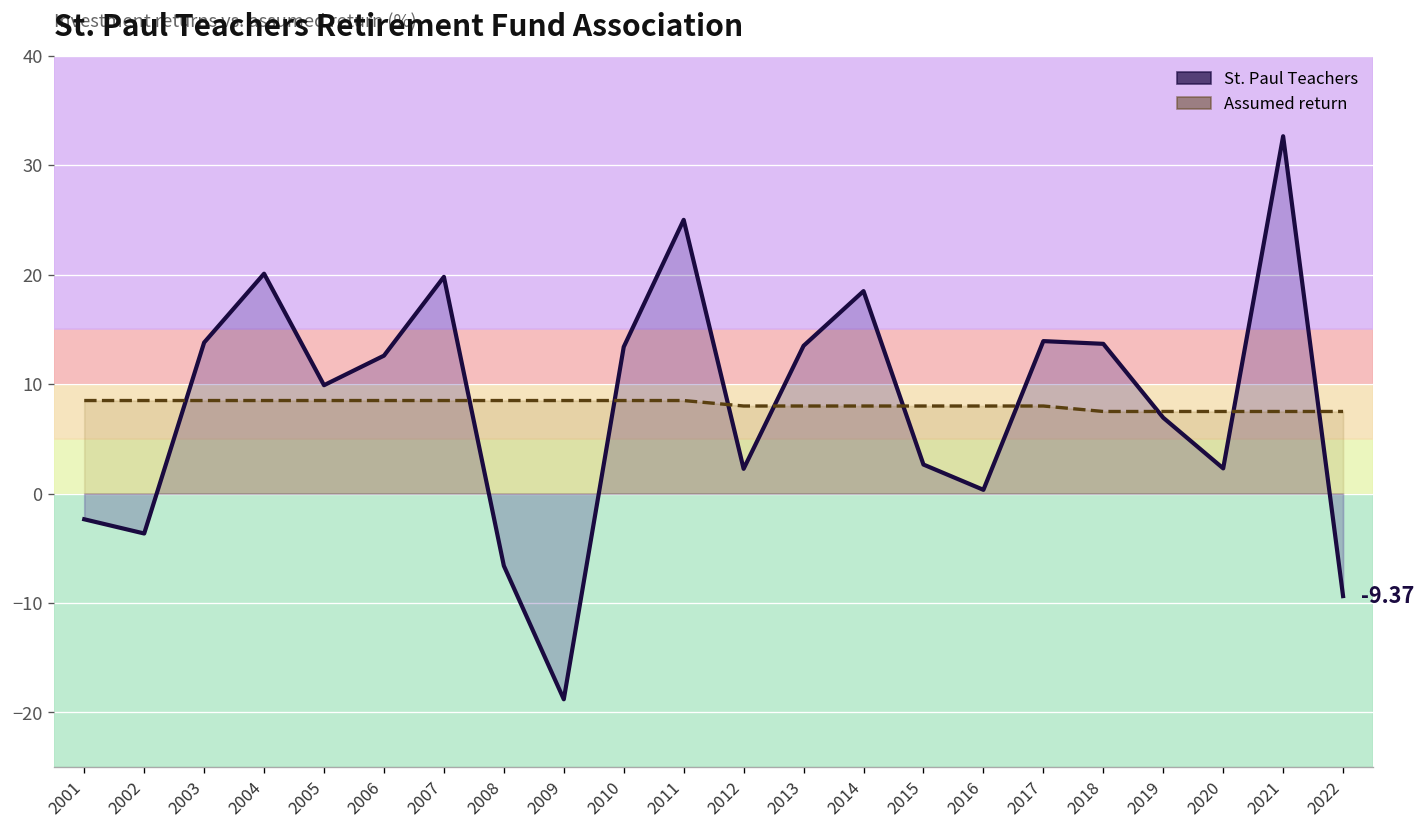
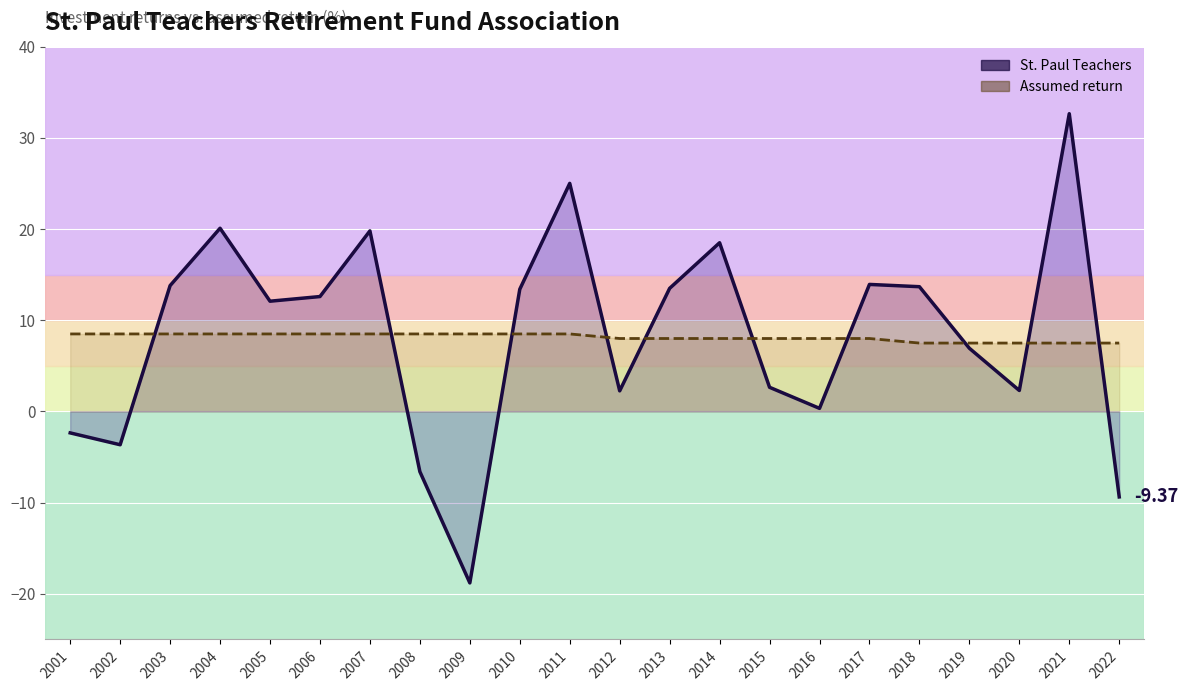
  {
    "St. Paul Teachers": {
-     "2005": 10
+     "2005": 12
    }
  }
